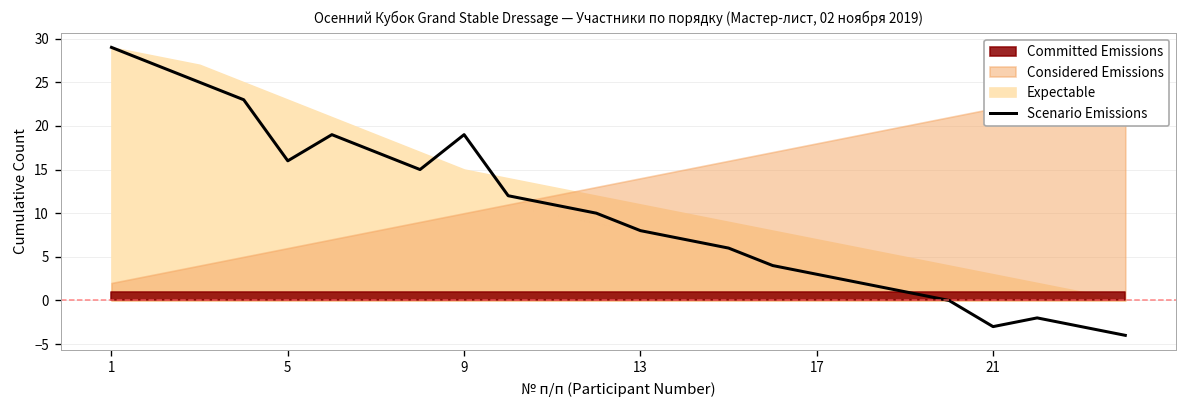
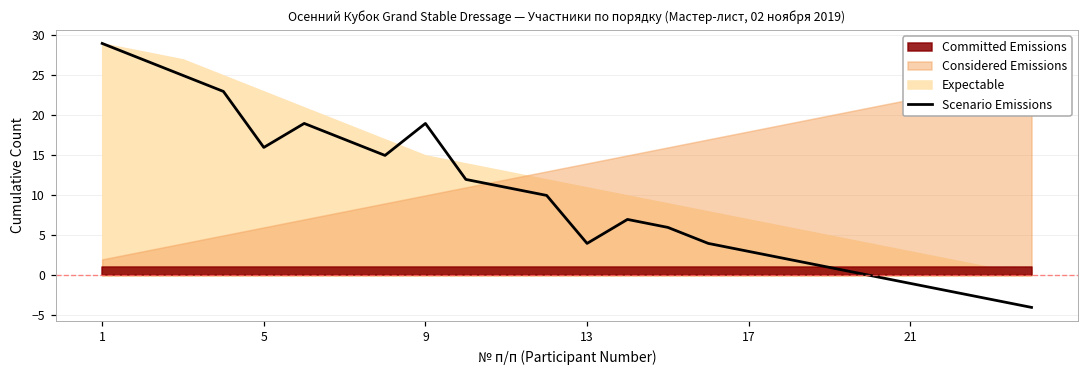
  {
    "Scenario Emissions": {
      "5": 16,
      "9": 19,
-     "13": 8,
+     "13": 4,
      "17": 3,
-     "21": -3
+     "21": -1
    },
    "Committed Emissions": {
      "1": 1,
      "5": 1,
      "9": 1,
      "13": 1,
      "17": 1,
      "21": 1
    }
  }
